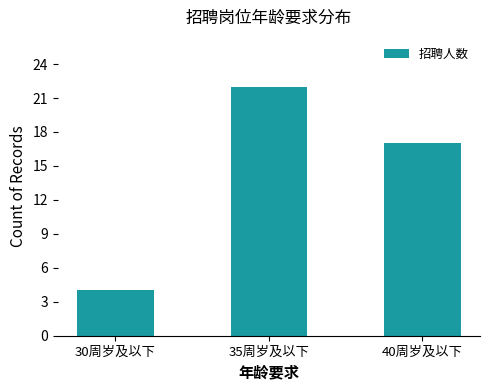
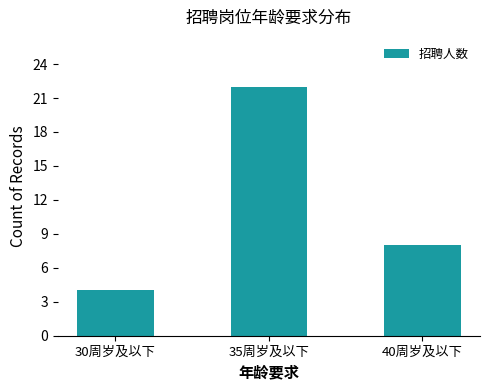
  {
    "30周岁及以下": 4,
    "35周岁及以下": 22,
-   "40周岁及以下": 17
+   "40周岁及以下": 8
  }
